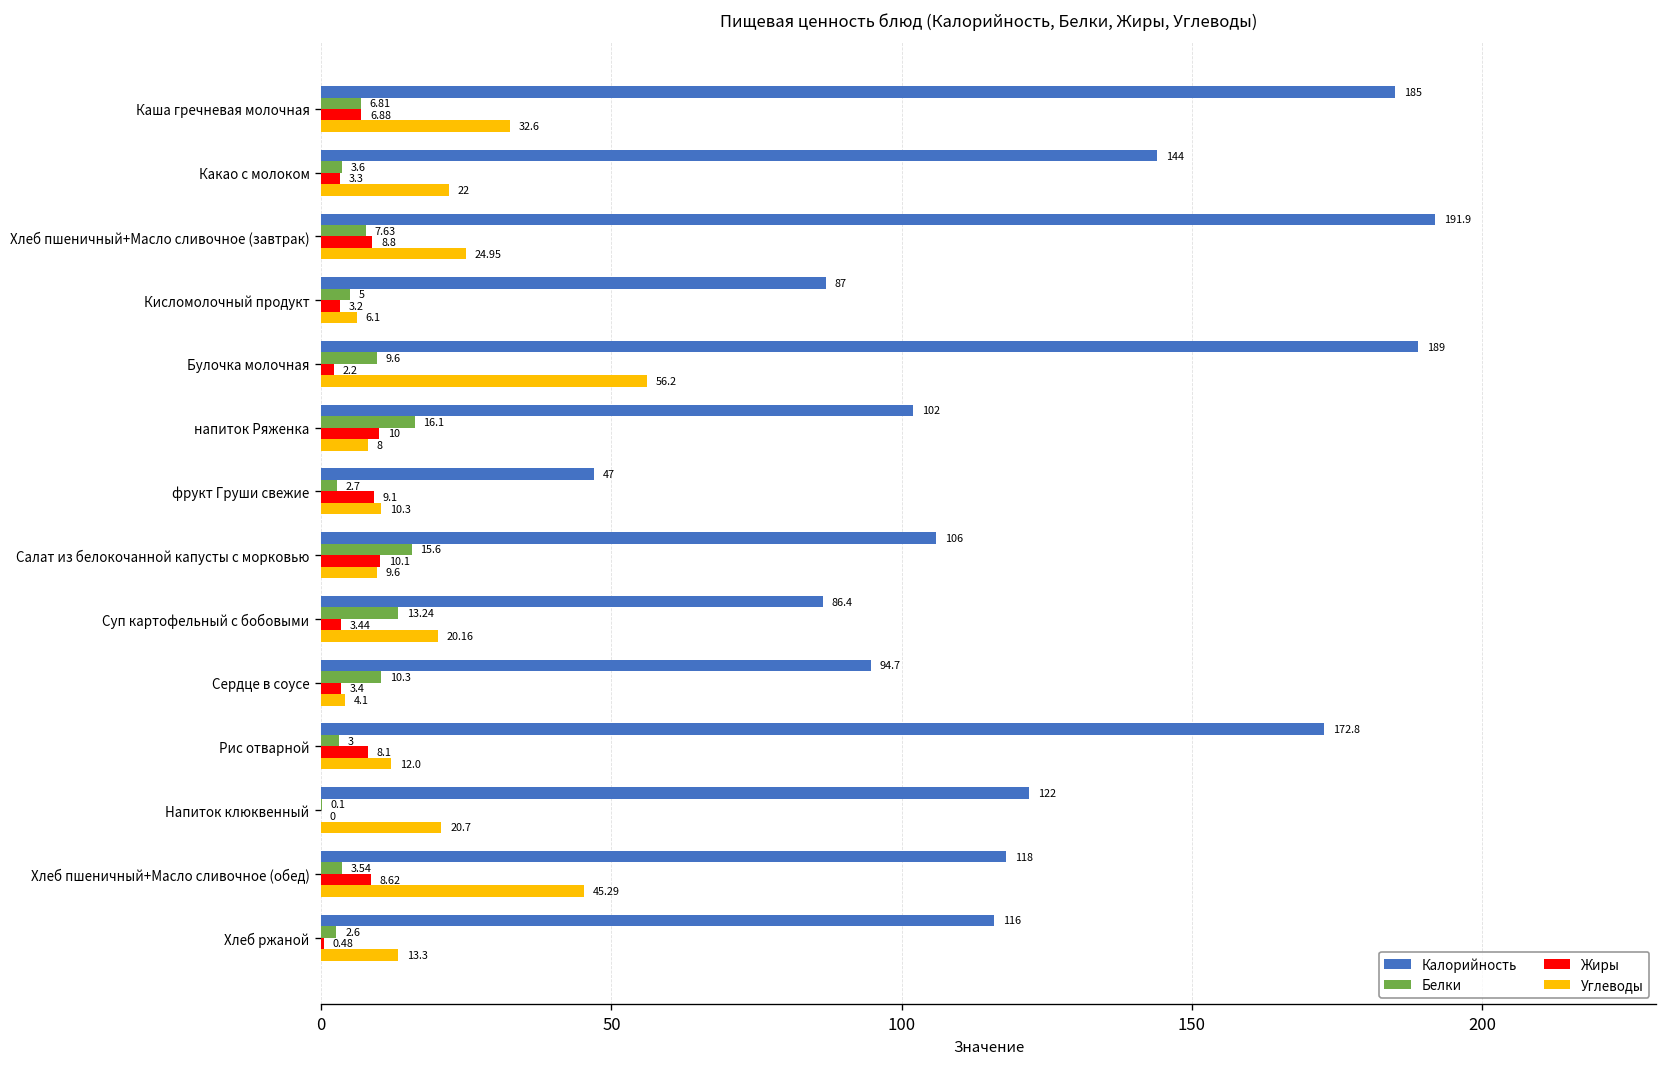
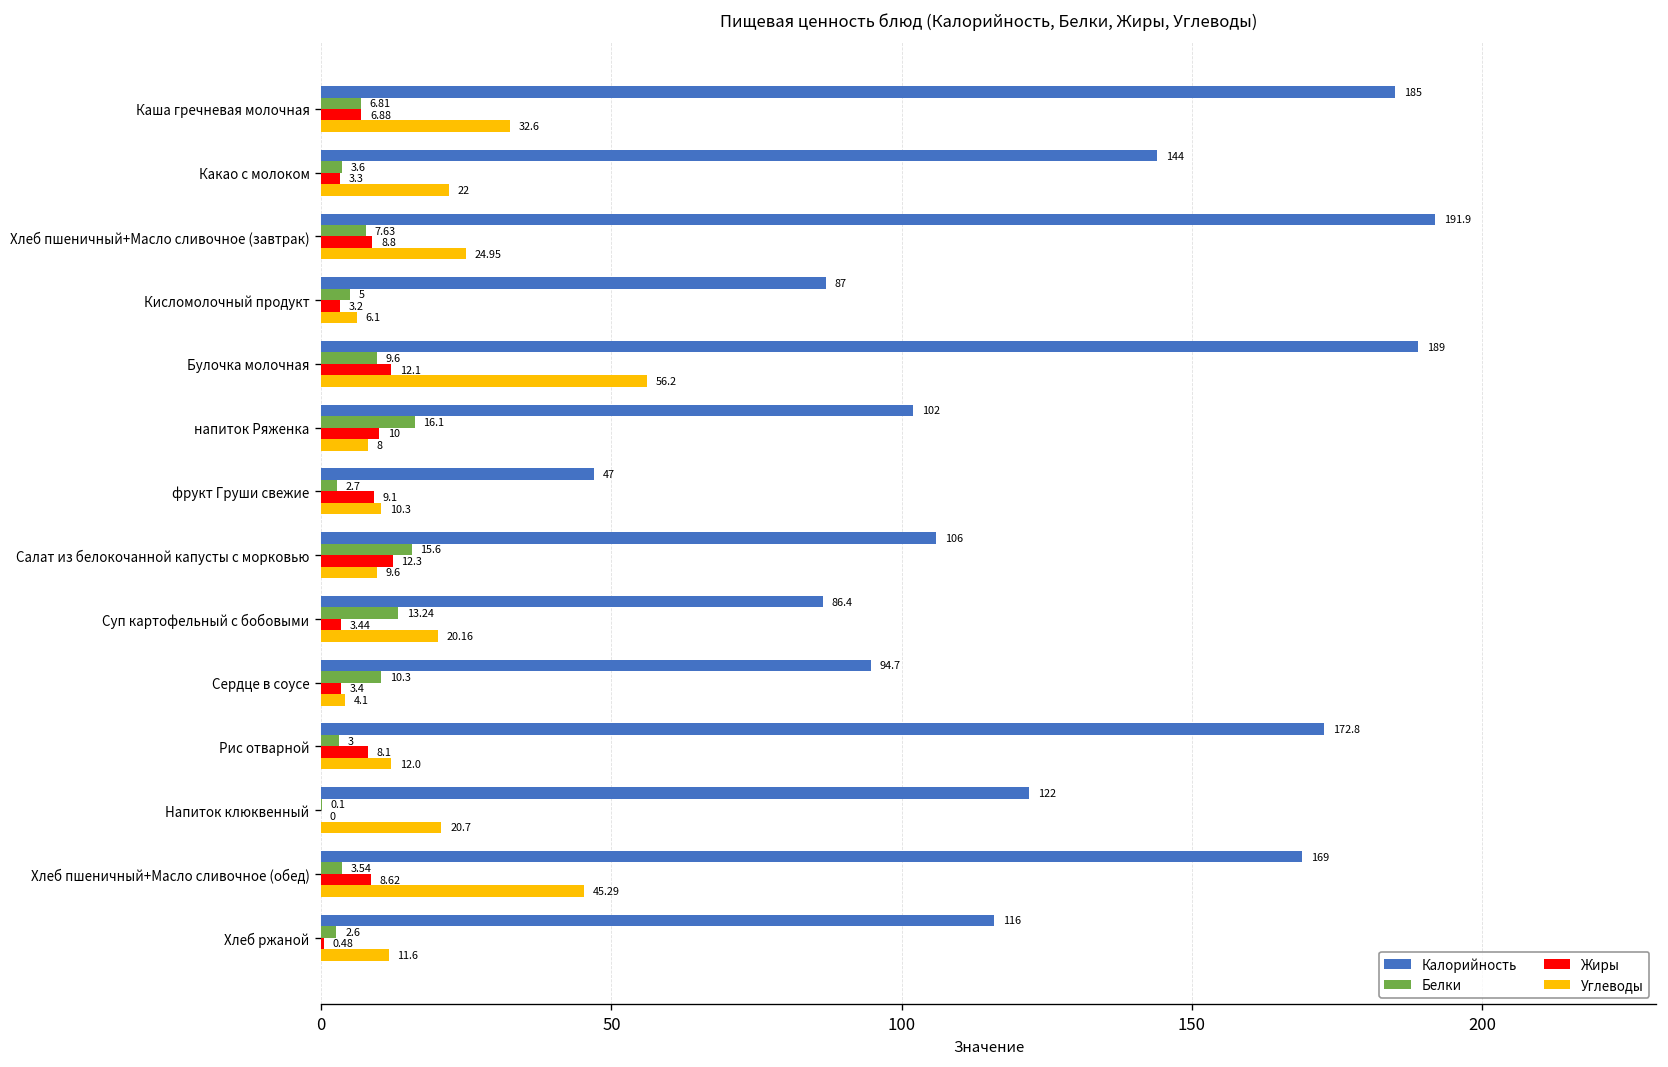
  {
    "Калорийность": {
      "Каша гречневая молочная": 185,
      "Какао с молоком": 144,
      "Хлеб пшеничный+Масло сливочное (завтрак)": 191.9,
      "Кисломолочный продукт": 87,
      "Булочка молочная": 189,
      "напиток Ряженка": 102,
      "фрукт Груши свежие": 47,
      "Салат из белокочанной капусты с морковью": 106,
      "Суп картофельный с бобовыми": 86.4,
      "Сердце в соусе": 94.7,
      "Рис отварной": 172.8,
      "Напиток клюквенный": 122,
-     "Хлеб пшеничный+Масло сливочное (обед)": 118,
+     "Хлеб пшеничный+Масло сливочное (обед)": 169,
      "Хлеб ржаной": 116
    },
    "Белки": {
      "Каша гречневая молочная": 6.81,
      "Какао с молоком": 3.6,
      "Хлеб пшеничный+Масло сливочное (завтрак)": 7.63,
      "Кисломолочный продукт": 5,
      "Булочка молочная": 9.6,
      "напиток Ряженка": 16.1,
      "фрукт Груши свежие": 2.7,
      "Салат из белокочанной капусты с морковью": 15.6,
      "Суп картофельный с бобовыми": 13.24,
      "Сердце в соусе": 10.3,
      "Рис отварной": 3,
      "Напиток клюквенный": 0.1,
      "Хлеб пшеничный+Масло сливочное (обед)": 3.54,
      "Хлеб ржаной": 2.6
    },
    "Жиры": {
      "Каша гречневая молочная": 6.88,
      "Какао с молоком": 3.3,
      "Хлеб пшеничный+Масло сливочное (завтрак)": 8.8,
      "Кисломолочный продукт": 3.2,
-     "Булочка молочная": 2.2,
+     "Булочка молочная": 12.1,
      "напиток Ряженка": 10,
      "фрукт Груши свежие": 9.1,
-     "Салат из белокочанной капусты с морковью": 10.1,
+     "Салат из белокочанной капусты с морковью": 12.3,
      "Суп картофельный с бобовыми": 3.44,
      "Сердце в соусе": 3.4,
      "Рис отварной": 8.1,
      "Напиток клюквенный": 0,
      "Хлеб пшеничный+Масло сливочное (обед)": 8.62,
      "Хлеб ржаной": 0.48
    },
    "Углеводы": {
      "Каша гречневая молочная": 32.6,
      "Какао с молоком": 22,
      "Хлеб пшеничный+Масло сливочное (завтрак)": 24.95,
      "Кисломолочный продукт": 6.1,
      "Булочка молочная": 56.2,
      "напиток Ряженка": 8,
      "фрукт Груши свежие": 10.3,
      "Салат из белокочанной капусты с морковью": 9.6,
      "Суп картофельный с бобовыми": 20.16,
      "Сердце в соусе": 4.1,
      "Рис отварной": 12.0,
      "Напиток клюквенный": 20.7,
      "Хлеб пшеничный+Масло сливочное (обед)": 45.29,
-     "Хлеб ржаной": 13.3
+     "Хлеб ржаной": 11.6
    }
  }
